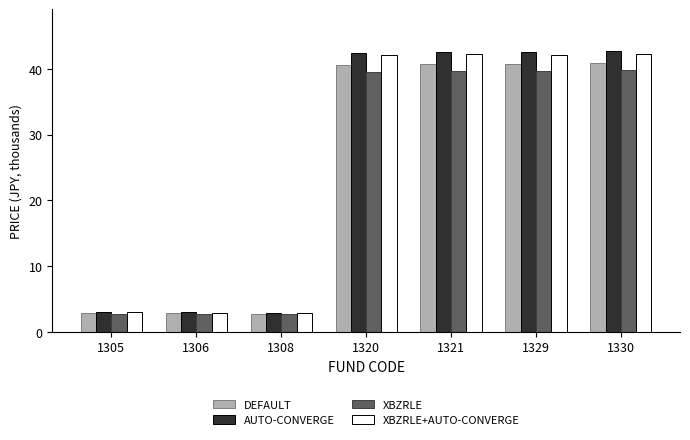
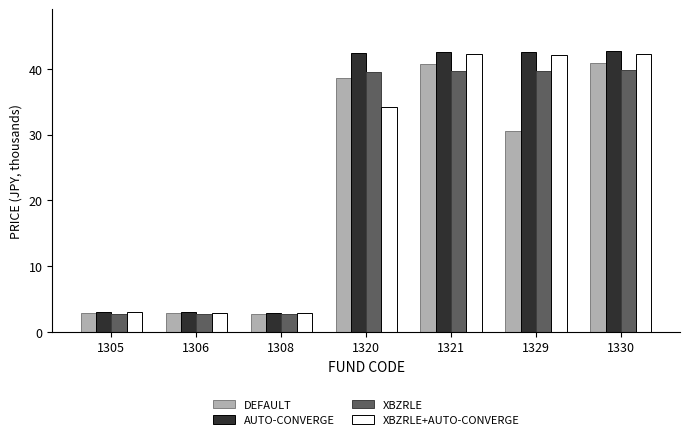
  {
    "DEFAULT": {
      "1305": 3,
      "1306": 3,
      "1308": 3,
-     "1320": 41,
+     "1320": 39,
      "1321": 41,
-     "1329": 41,
+     "1329": 31,
      "1330": 41
    },
    "AUTO-CONVERGE": {
      "1305": 3,
      "1306": 3,
      "1308": 3,
      "1320": 42,
      "1321": 43,
      "1329": 43,
      "1330": 43
    },
    "XBZRLE": {
      "1305": 3,
      "1306": 3,
      "1308": 3,
      "1320": 40,
      "1321": 40,
      "1329": 40,
      "1330": 40
    },
    "XBZRLE+AUTO-CONVERGE": {
      "1305": 3,
      "1306": 3,
      "1308": 3,
-     "1320": 42,
+     "1320": 34,
      "1321": 42,
      "1329": 42,
      "1330": 42
    }
  }
